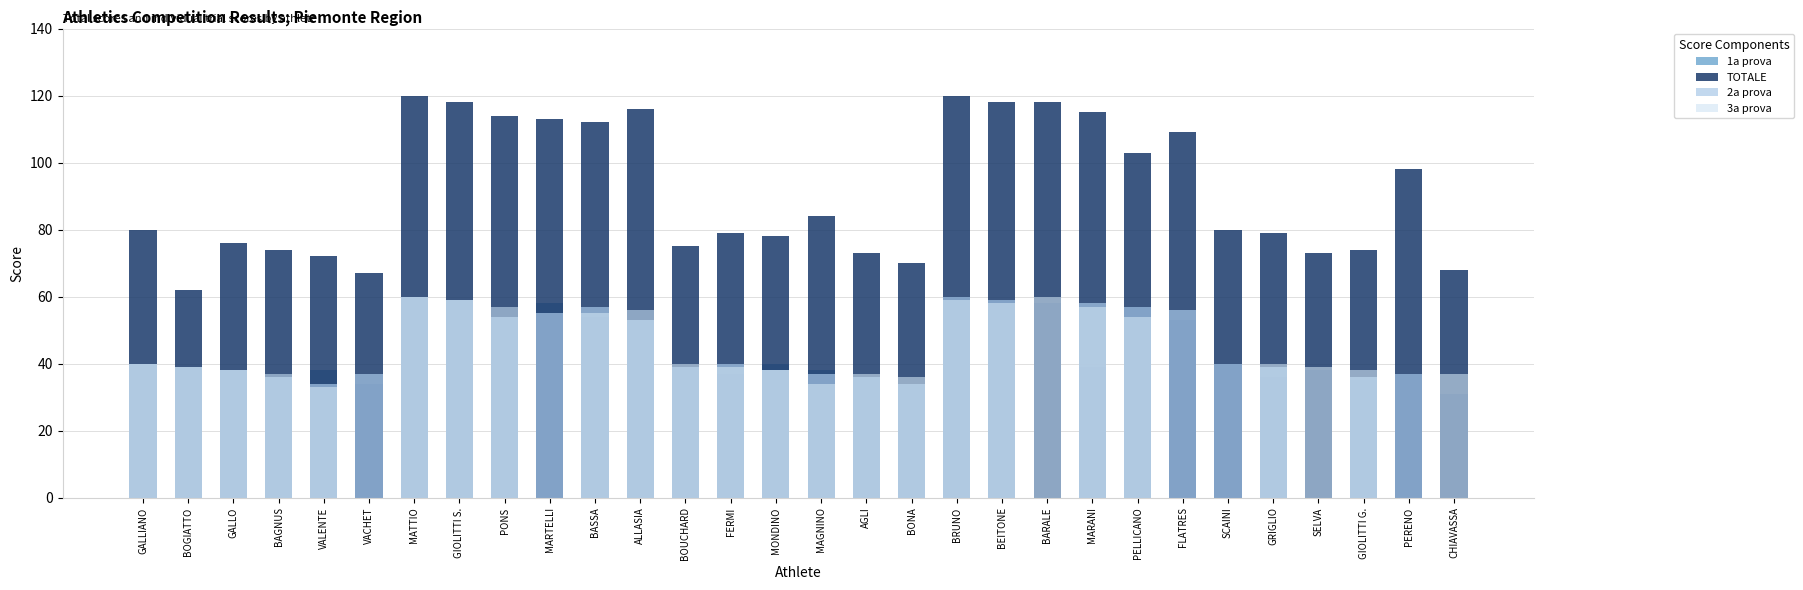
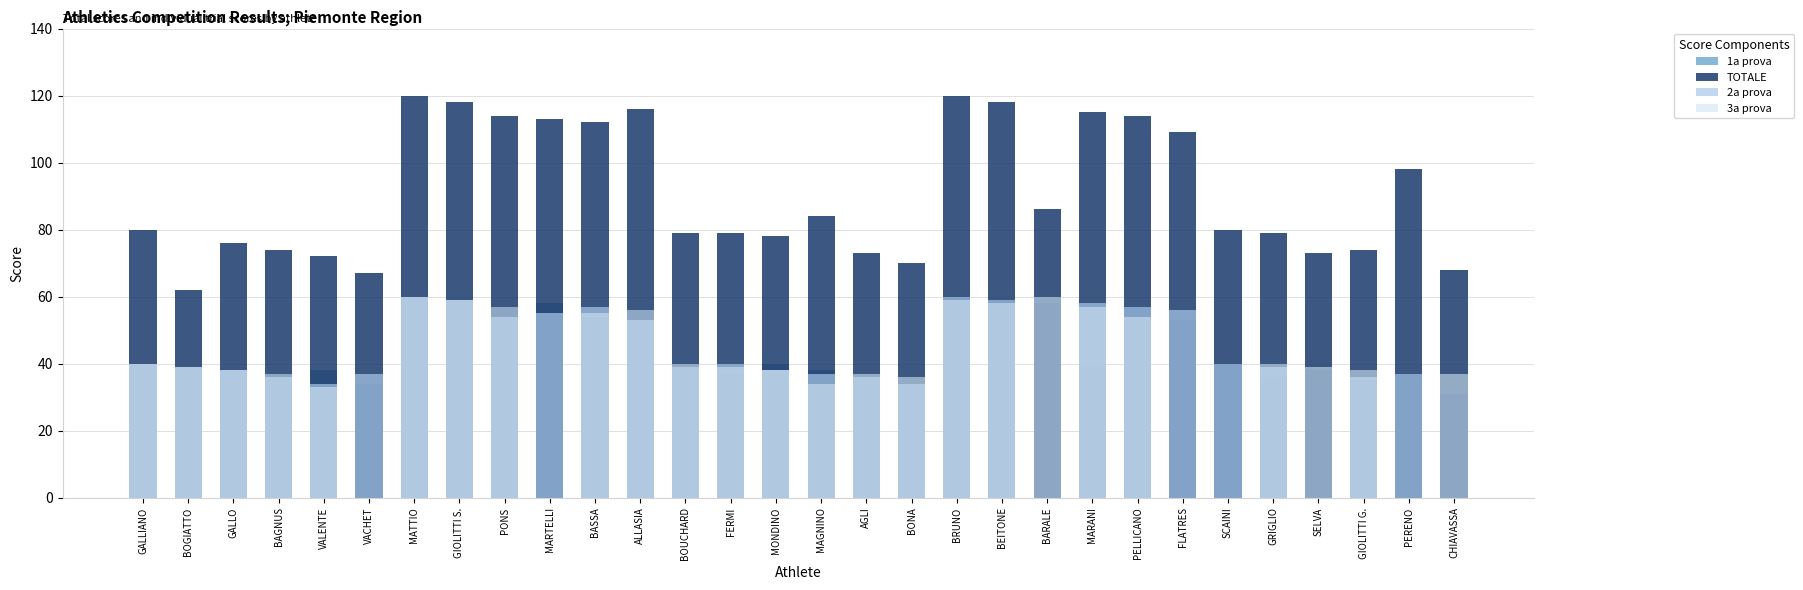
  {
    "TOTALE": {
      "GALLIANO": 80,
      "BOGIATTO": 62,
      "GALLO": 76,
      "BAGNUS": 74,
      "VALENTE": 72,
      "VACHET": 67,
      "MATTIO": 120,
      "GIOLITTI S.": 118,
      "PONS": 114,
      "MARTELLI": 113,
      "BASSA": 112,
      "ALLASIA": 116,
-     "BOUCHARD": 75,
+     "BOUCHARD": 79,
      "FERMI": 79,
      "MONDINO": 78,
      "MAGNINO": 84,
      "AGLI": 73,
      "BONA": 70,
      "BRUNO": 120,
      "BEITONE": 118,
-     "BARALE": 118,
+     "BARALE": 86,
      "MARANI": 115,
-     "PELLICANO": 103,
+     "PELLICANO": 114,
      "FLATRES": 109,
      "SCAINI": 80,
      "GRIGLIO": 79,
      "SELVA": 73,
      "GIOLITTI G.": 74,
      "PERENO": 98,
      "CHIAVASSA": 68
    }
  }
